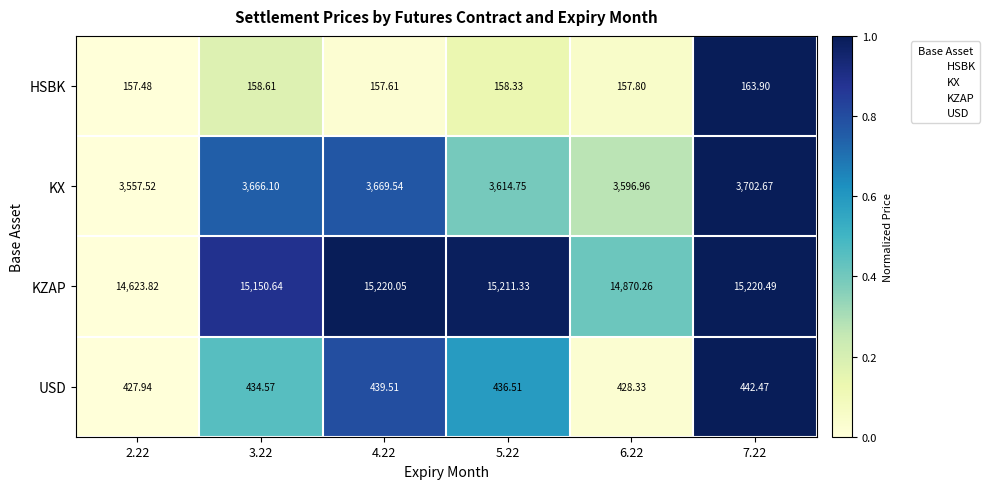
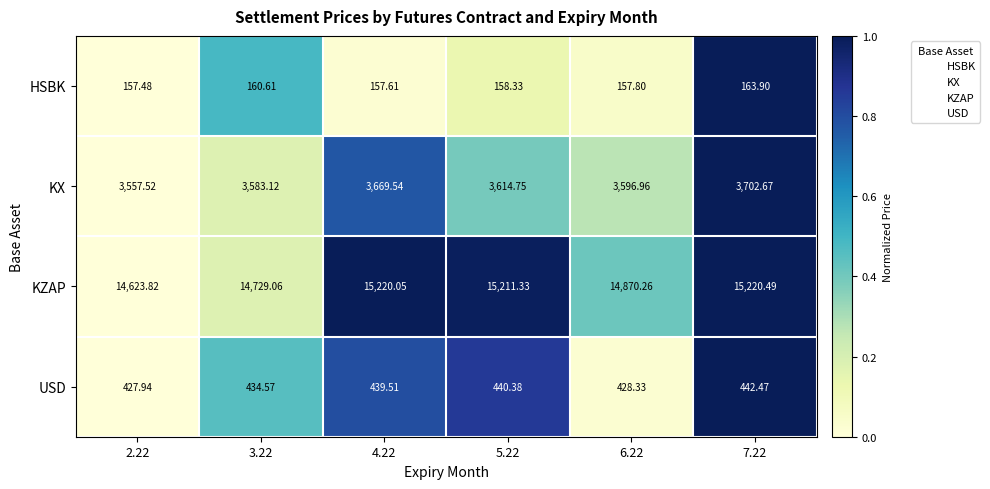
  {
    "HSBK": {
      "2.22": "157.48",
-     "3.22": "158.61",
+     "3.22": "160.61",
      "4.22": "157.61",
      "5.22": "158.33",
      "6.22": "157.80",
      "7.22": "163.90"
    },
    "KX": {
      "2.22": "3,557.52",
-     "3.22": "3,666.10",
+     "3.22": "3,583.12",
      "4.22": "3,669.54",
      "5.22": "3,614.75",
      "6.22": "3,596.96",
      "7.22": "3,702.67"
    },
    "KZAP": {
      "2.22": "14,623.82",
-     "3.22": "15,150.64",
+     "3.22": "14,729.06",
      "4.22": "15,220.05",
      "5.22": "15,211.33",
      "6.22": "14,870.26",
      "7.22": "15,220.49"
    },
    "USD": {
      "2.22": "427.94",
      "3.22": "434.57",
      "4.22": "439.51",
-     "5.22": "436.51",
+     "5.22": "440.38",
      "6.22": "428.33",
      "7.22": "442.47"
    }
  }
